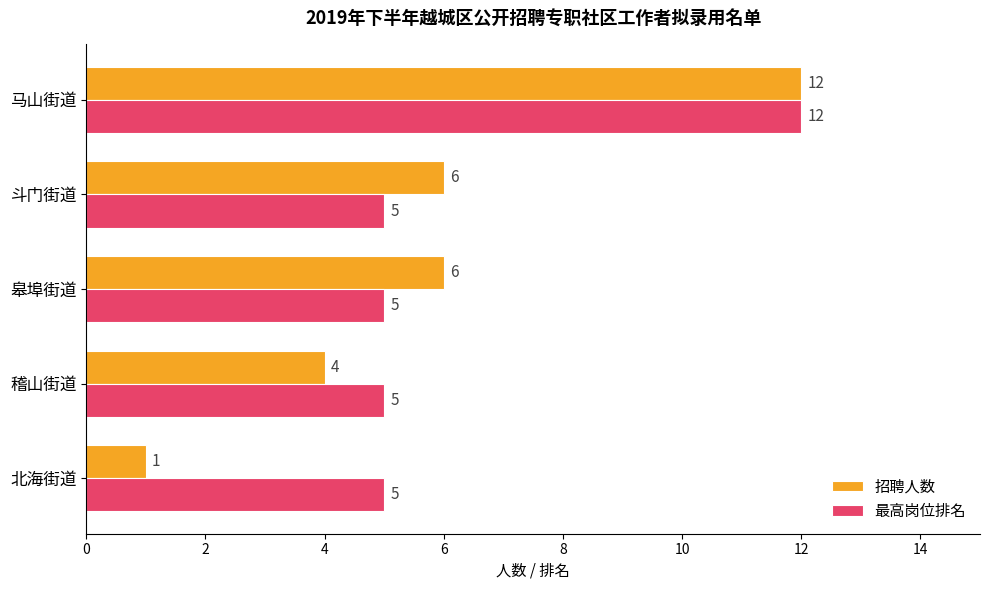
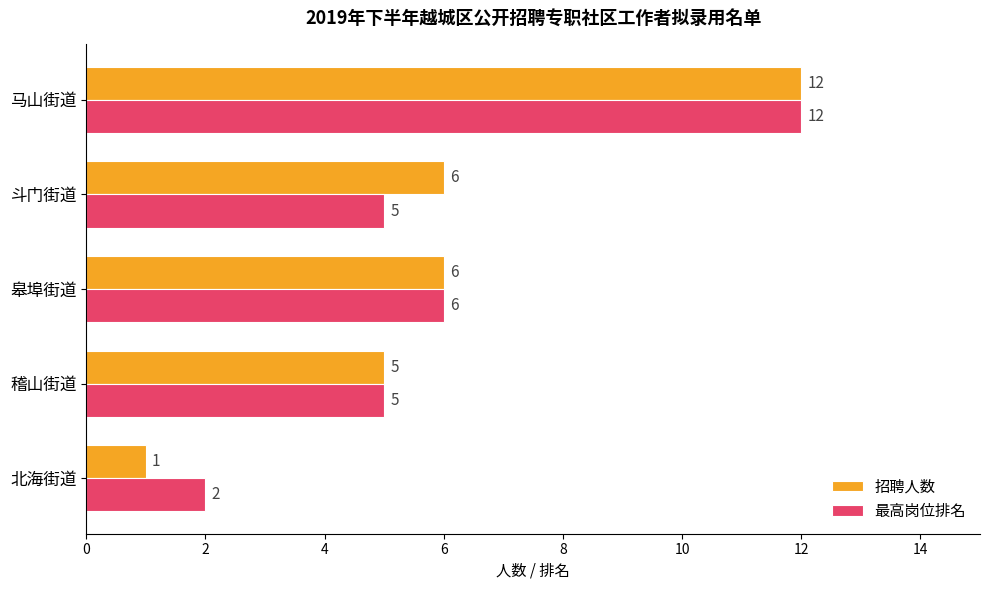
  {
    "招聘人数": {
      "马山街道": 12,
      "斗门街道": 6,
      "皋埠街道": 6,
-     "稽山街道": 4,
+     "稽山街道": 5,
      "北海街道": 1
    },
    "最高岗位排名": {
      "马山街道": 12,
      "斗门街道": 5,
-     "皋埠街道": 5,
+     "皋埠街道": 6,
      "稽山街道": 5,
-     "北海街道": 5
+     "北海街道": 2
    }
  }
